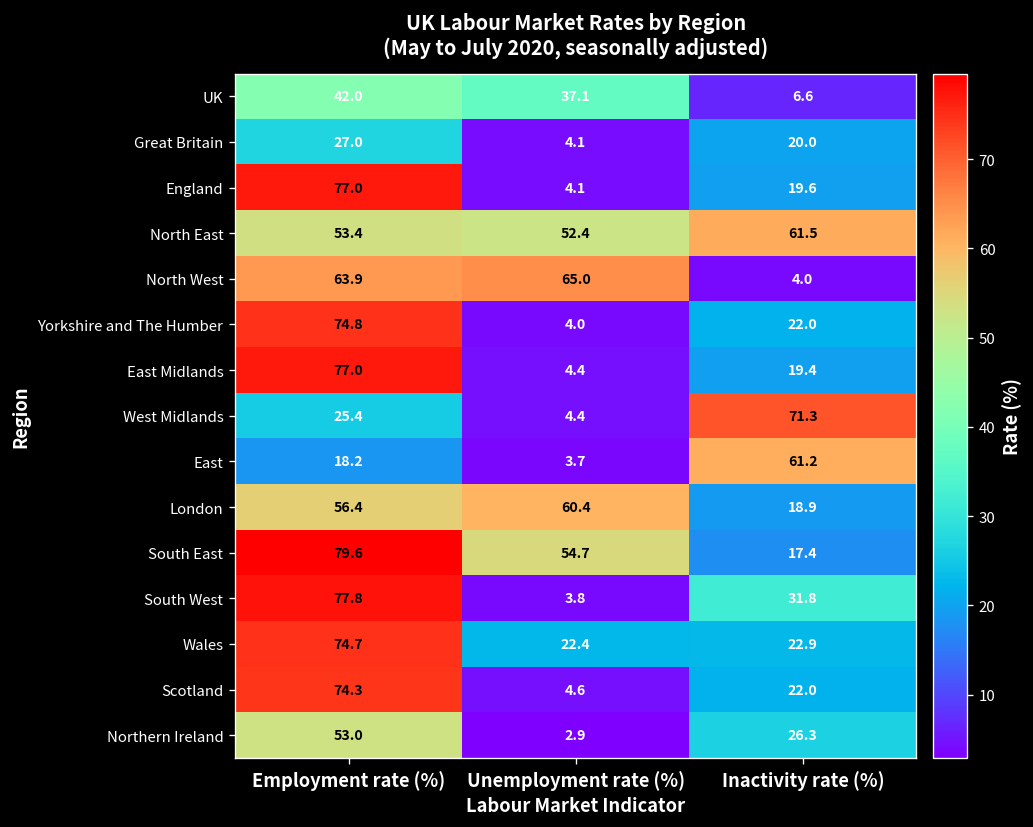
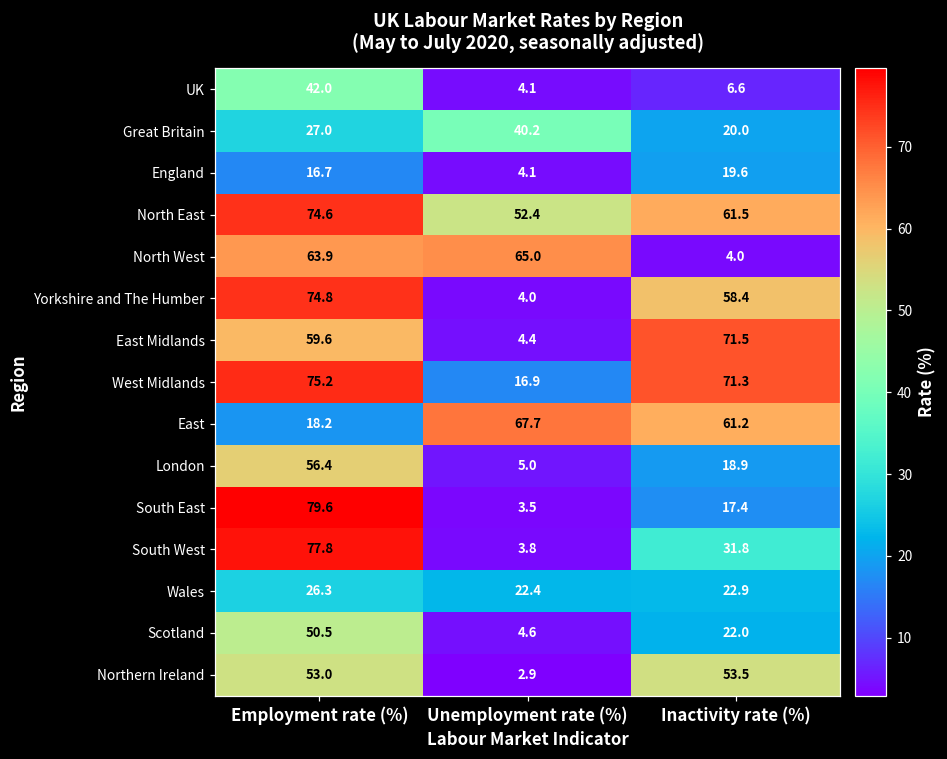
  {
    "UK": {
      "Employment rate (%)": 42.0,
-     "Unemployment rate (%)": 37.1,
+     "Unemployment rate (%)": 4.1,
      "Inactivity rate (%)": 6.6
    },
    "Great Britain": {
      "Employment rate (%)": 27.0,
-     "Unemployment rate (%)": 4.1,
+     "Unemployment rate (%)": 40.2,
      "Inactivity rate (%)": 20.0
    },
    "England": {
-     "Employment rate (%)": 77.0,
+     "Employment rate (%)": 16.7,
      "Unemployment rate (%)": 4.1,
      "Inactivity rate (%)": 19.6
    },
    "North East": {
-     "Employment rate (%)": 53.4,
+     "Employment rate (%)": 74.6,
      "Unemployment rate (%)": 52.4,
      "Inactivity rate (%)": 61.5
    },
    "North West": {
      "Employment rate (%)": 63.9,
      "Unemployment rate (%)": 65.0,
      "Inactivity rate (%)": 4.0
    },
    "Yorkshire and The Humber": {
      "Employment rate (%)": 74.8,
      "Unemployment rate (%)": 4.0,
-     "Inactivity rate (%)": 22.0
+     "Inactivity rate (%)": 58.4
    },
    "East Midlands": {
-     "Employment rate (%)": 77.0,
+     "Employment rate (%)": 59.6,
      "Unemployment rate (%)": 4.4,
-     "Inactivity rate (%)": 19.4
+     "Inactivity rate (%)": 71.5
    },
    "West Midlands": {
-     "Employment rate (%)": 25.4,
-     "Unemployment rate (%)": 4.4,
+     "Employment rate (%)": 75.2,
+     "Unemployment rate (%)": 16.9,
      "Inactivity rate (%)": 71.3
    },
    "East": {
      "Employment rate (%)": 18.2,
-     "Unemployment rate (%)": 3.7,
+     "Unemployment rate (%)": 67.7,
      "Inactivity rate (%)": 61.2
    },
    "London": {
      "Employment rate (%)": 56.4,
-     "Unemployment rate (%)": 60.4,
+     "Unemployment rate (%)": 5.0,
      "Inactivity rate (%)": 18.9
    },
    "South East": {
      "Employment rate (%)": 79.6,
-     "Unemployment rate (%)": 54.7,
+     "Unemployment rate (%)": 3.5,
      "Inactivity rate (%)": 17.4
    },
    "South West": {
      "Employment rate (%)": 77.8,
      "Unemployment rate (%)": 3.8,
      "Inactivity rate (%)": 31.8
    },
    "Wales": {
-     "Employment rate (%)": 74.7,
+     "Employment rate (%)": 26.3,
      "Unemployment rate (%)": 22.4,
      "Inactivity rate (%)": 22.9
    },
    "Scotland": {
-     "Employment rate (%)": 74.3,
+     "Employment rate (%)": 50.5,
      "Unemployment rate (%)": 4.6,
      "Inactivity rate (%)": 22.0
    },
    "Northern Ireland": {
      "Employment rate (%)": 53.0,
      "Unemployment rate (%)": 2.9,
-     "Inactivity rate (%)": 26.3
+     "Inactivity rate (%)": 53.5
    }
  }
